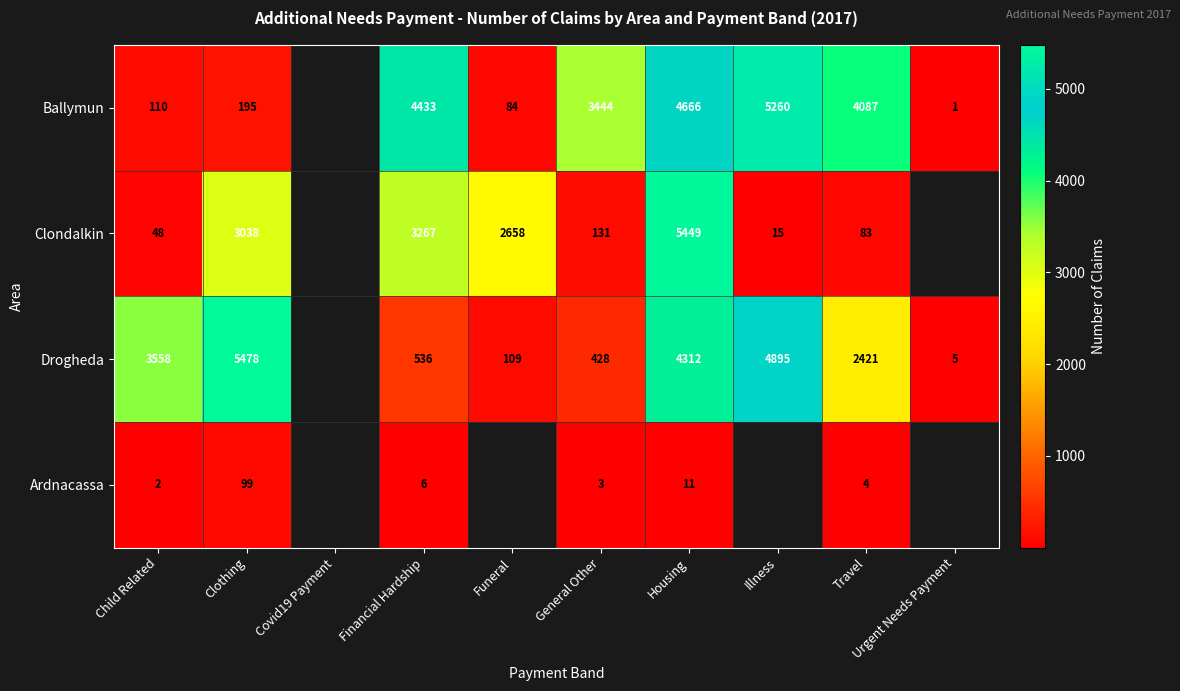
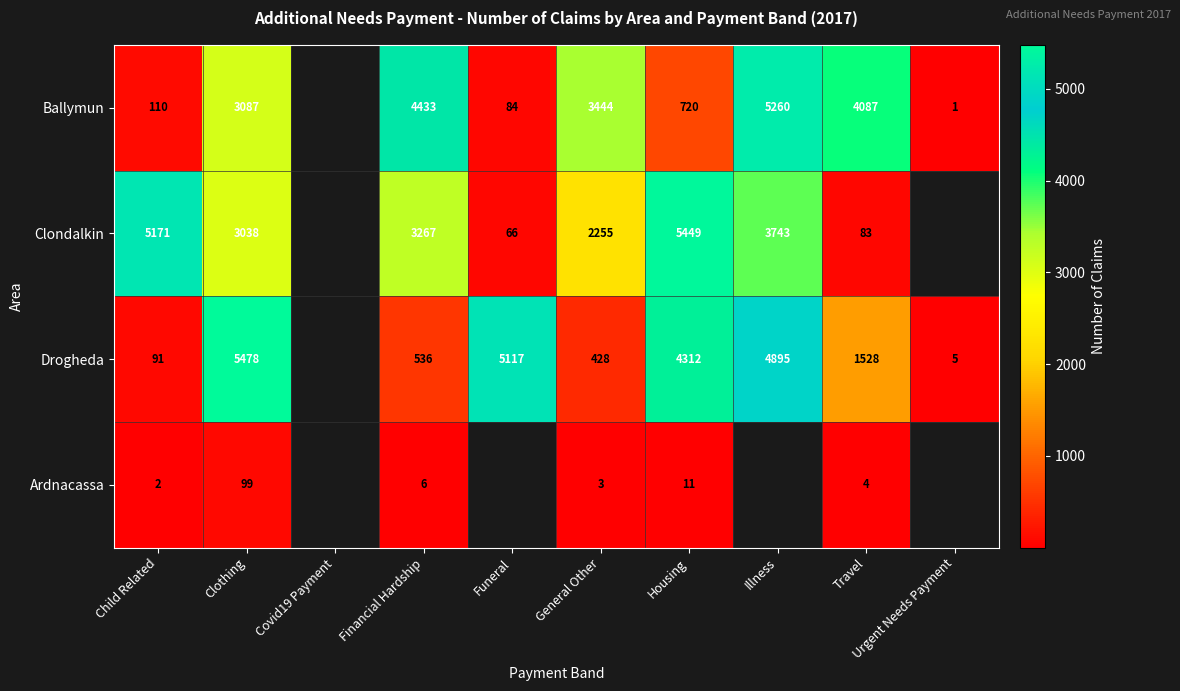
  {
    "Ballymun": {
      "Child Related": 110,
-     "Clothing": 195,
+     "Clothing": 3087,
      "Financial Hardship": 4433,
      "Funeral": 84,
      "General Other": 3444,
-     "Housing": 4666,
+     "Housing": 720,
      "Illness": 5260,
      "Travel": 4087,
      "Urgent Needs Payment": 1
    },
    "Clondalkin": {
-     "Child Related": 48,
+     "Child Related": 5171,
      "Clothing": 3038,
      "Financial Hardship": 3267,
-     "Funeral": 2658,
-     "General Other": 131,
+     "Funeral": 66,
+     "General Other": 2255,
      "Housing": 5449,
-     "Illness": 15,
+     "Illness": 3743,
      "Travel": 83
    },
    "Drogheda": {
-     "Child Related": 3558,
+     "Child Related": 91,
      "Clothing": 5478,
      "Financial Hardship": 536,
-     "Funeral": 109,
+     "Funeral": 5117,
      "General Other": 428,
      "Housing": 4312,
      "Illness": 4895,
-     "Travel": 2421,
+     "Travel": 1528,
      "Urgent Needs Payment": 5
    },
    "Ardnacassa": {
      "Child Related": 2,
      "Clothing": 99,
      "Financial Hardship": 6,
      "General Other": 3,
      "Housing": 11,
      "Travel": 4
    }
  }
